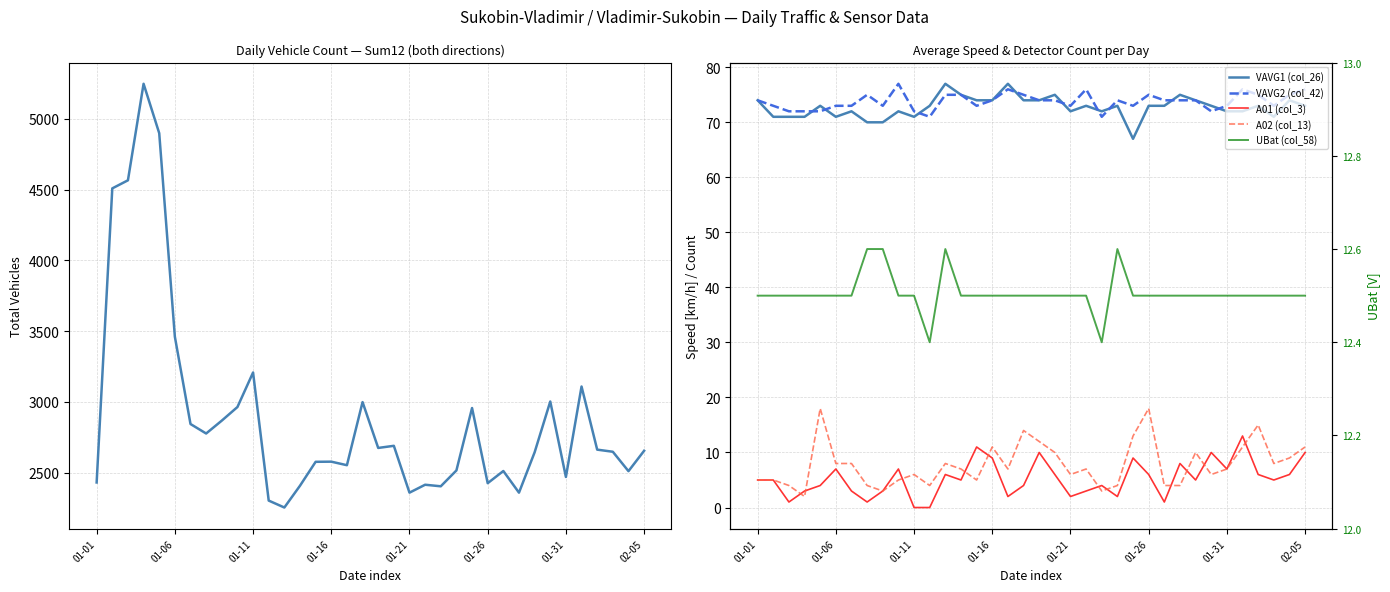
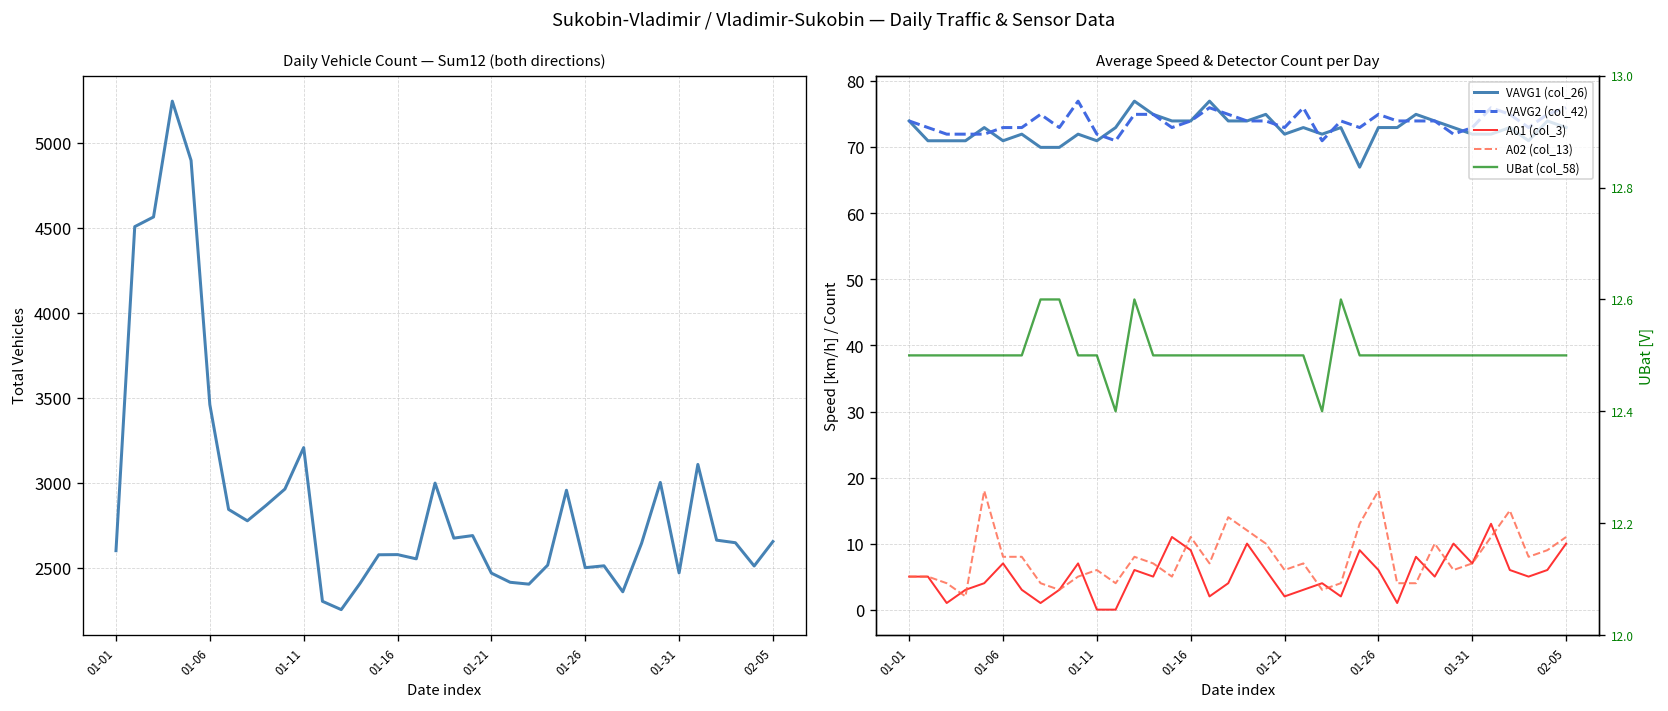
  {
    "Daily Vehicle Count — Sum12 (both directions)": {
-     "01-01": 2430,
+     "01-01": 2600,
      "01-06": 3460,
      "01-11": 3210,
      "01-16": 2580,
-     "01-21": 2360,
-     "01-26": 2430,
+     "01-21": 2470,
+     "01-26": 2500,
      "01-31": 2470,
      "02-05": 2660
    }
  }
